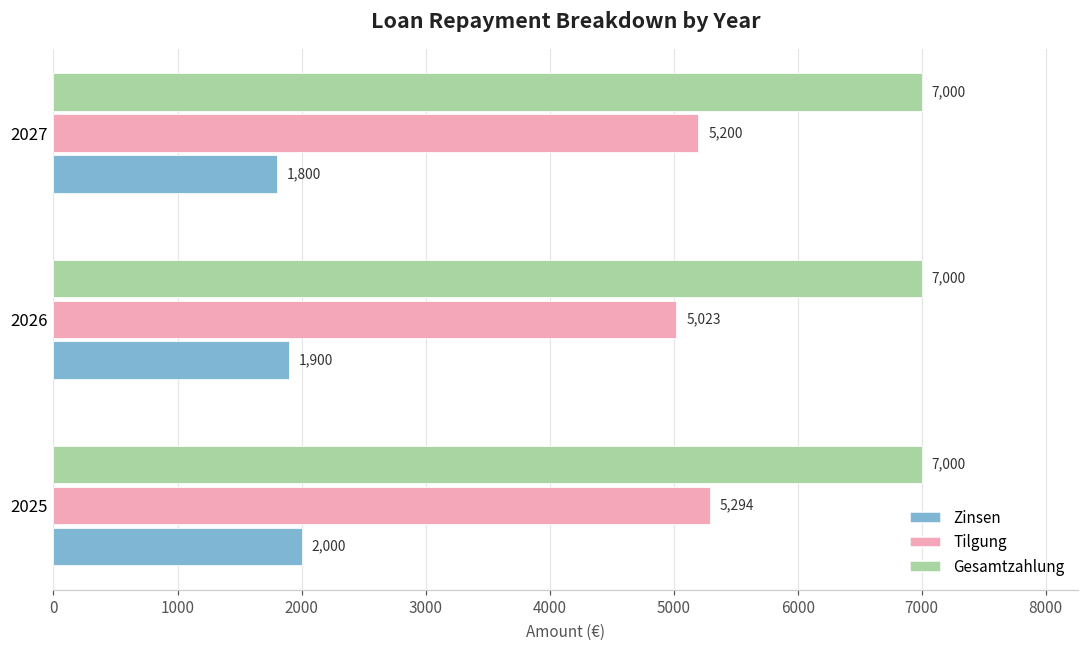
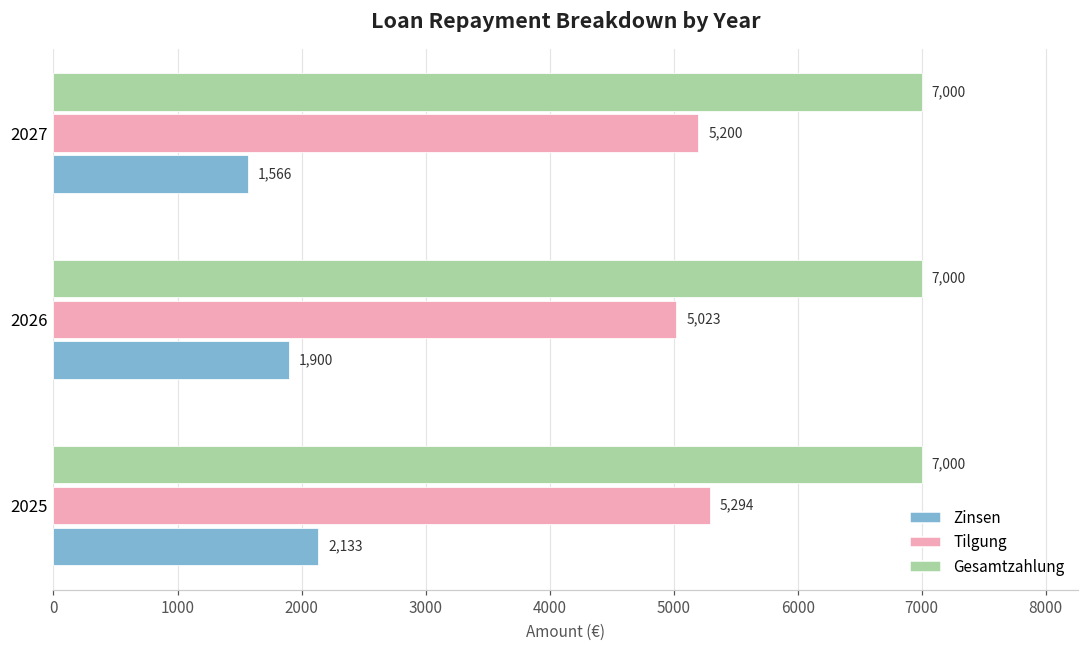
  {
    "Zinsen": {
-     "2027": "1,800",
+     "2027": "1,566",
      "2026": "1,900",
-     "2025": "2,000"
+     "2025": "2,133"
    },
    "Tilgung": {
      "2027": "5,200",
      "2026": "5,023",
      "2025": "5,294"
    },
    "Gesamtzahlung": {
      "2027": "7,000",
      "2026": "7,000",
      "2025": "7,000"
    }
  }
